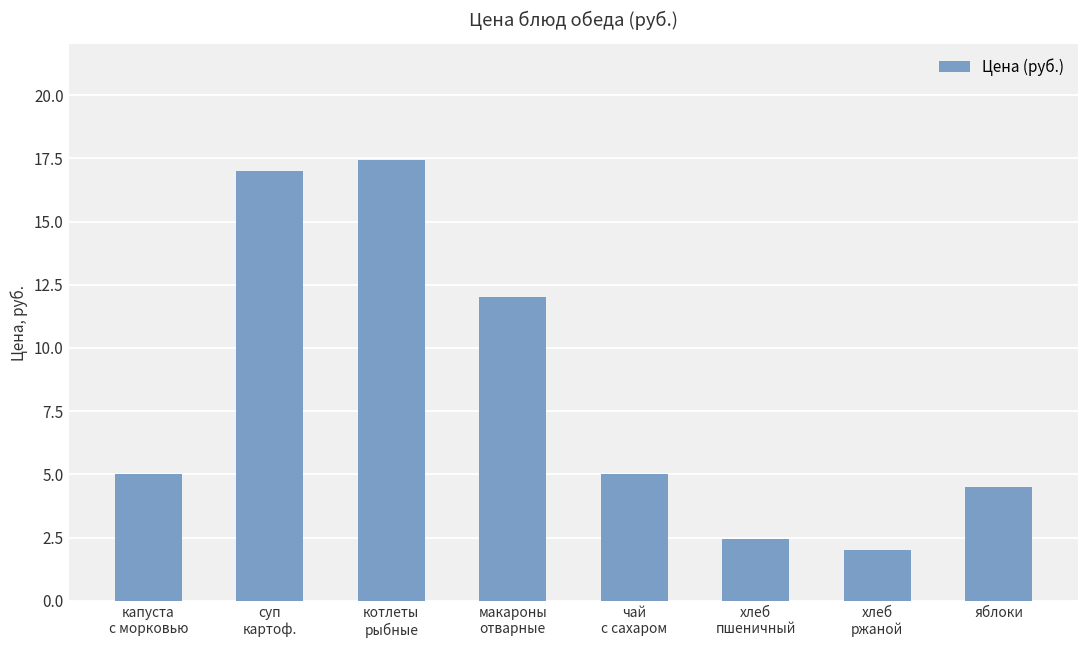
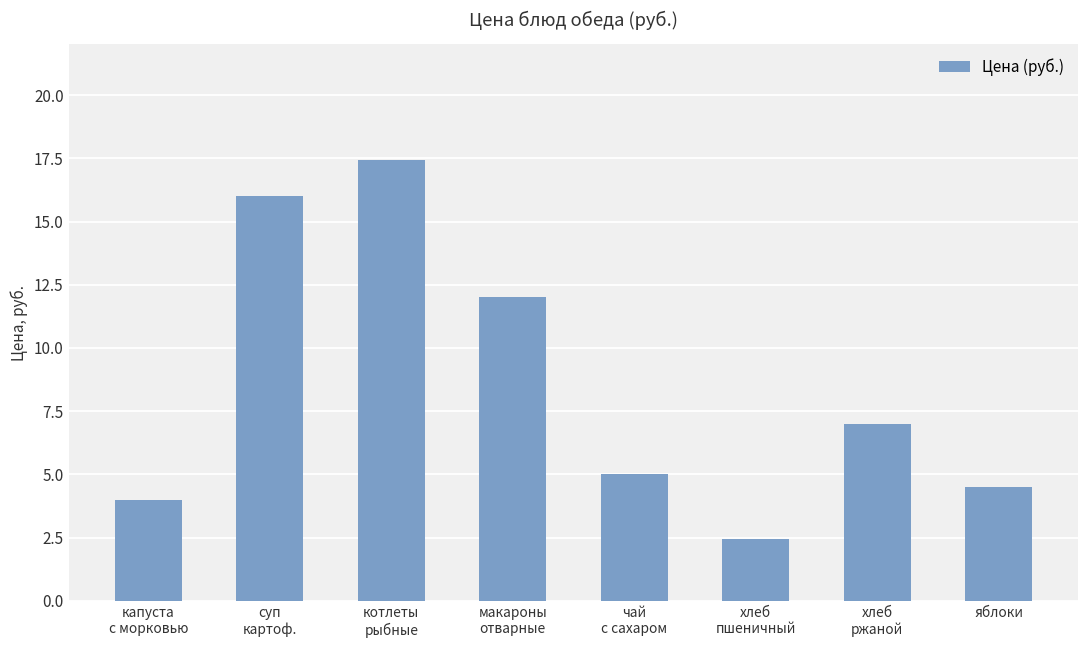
  {
-   "капуста с морковью": 5,
-   "суп картоф.": 17,
+   "капуста с морковью": 4,
+   "суп картоф.": 16,
    "котлеты рыбные": 17.5,
    "макароны отварные": 12,
    "чай с сахаром": 5,
    "хлеб пшеничный": 2.4,
-   "хлеб ржаной": 2,
+   "хлеб ржаной": 7,
    "яблоки": 4.5
  }
